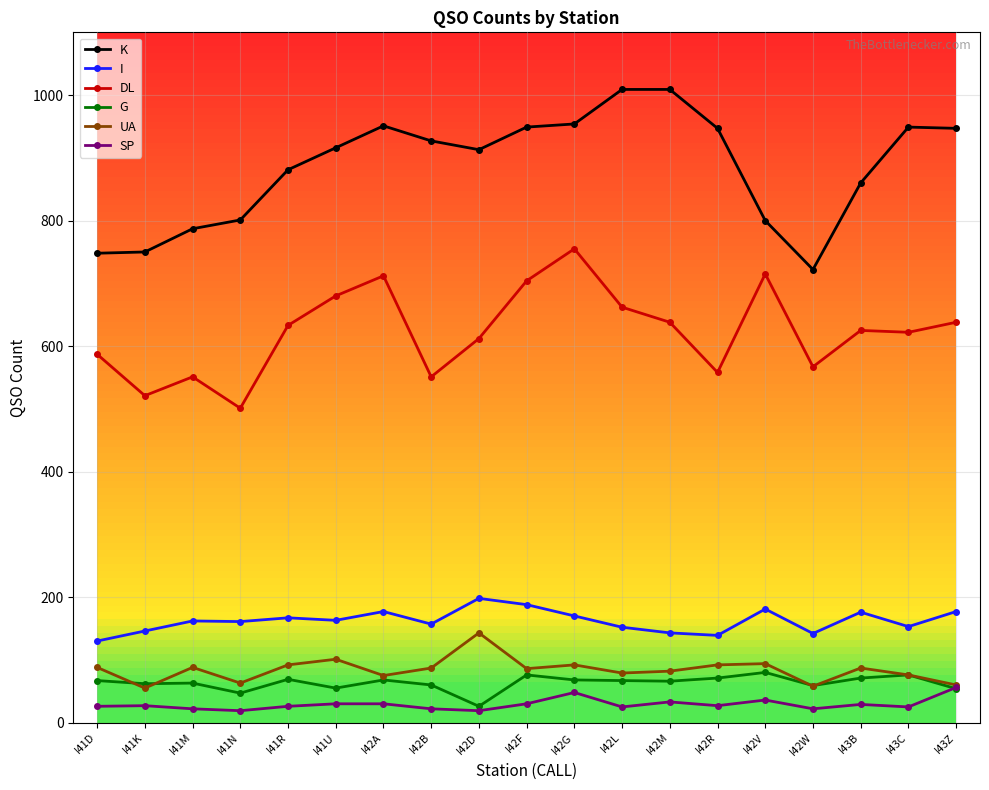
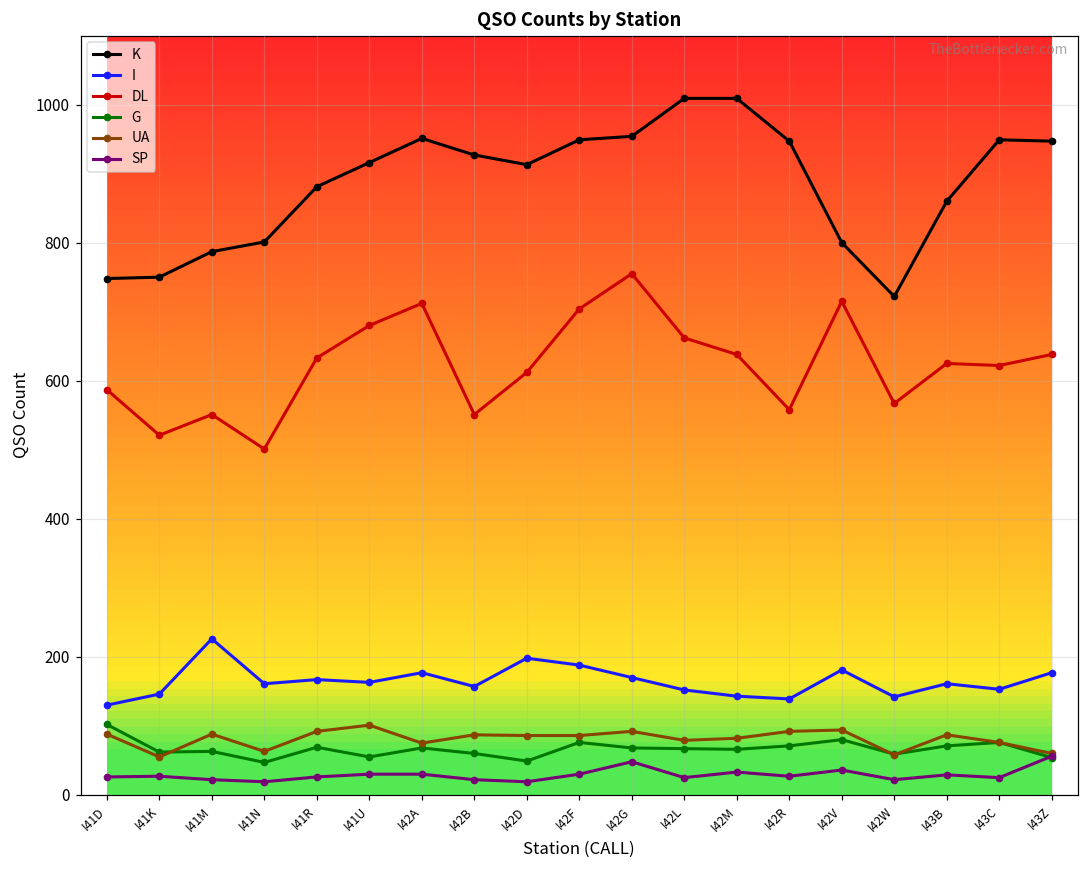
  {
    "K": {
      "I41D": 750,
      "I41K": 750,
      "I41M": 790,
      "I41N": 800,
      "I41R": 880,
      "I41U": 920,
      "I42A": 950,
      "I42B": 930,
      "I42D": 910,
      "I42F": 950,
      "I42G": 950,
      "I42L": 1010,
      "I42M": 1010,
      "I42R": 950,
      "I42V": 800,
      "I42W": 720,
      "I43B": 860,
      "I43C": 950,
      "I43Z": 950
    },
    "I": {
      "I41D": 130,
      "I41K": 150,
-     "I41M": 160,
+     "I41M": 230,
      "I41N": 160,
      "I41R": 170,
      "I41U": 160,
      "I42A": 180,
      "I42B": 160,
      "I42D": 200,
      "I42F": 190,
      "I42G": 170,
      "I42L": 150,
      "I42M": 140,
      "I42R": 140,
      "I42V": 180,
      "I42W": 140,
-     "I43B": 180,
+     "I43B": 160,
      "I43C": 150,
      "I43Z": 180
    },
    "DL": {
      "I41D": 590,
      "I41K": 520,
      "I41M": 550,
      "I41N": 500,
      "I41R": 630,
      "I41U": 680,
      "I42A": 710,
      "I42B": 550,
      "I42D": 610,
      "I42F": 700,
      "I42G": 760,
      "I42L": 660,
      "I42M": 640,
      "I42R": 560,
      "I42V": 720,
      "I42W": 570,
      "I43B": 630,
      "I43C": 620,
      "I43Z": 640
    },
    "G": {
-     "I41D": 70,
+     "I41D": 100,
      "I41K": 60,
      "I41M": 60,
      "I41N": 50,
      "I41R": 70,
      "I41U": 60,
      "I42A": 70,
      "I42B": 60,
-     "I42D": 30,
+     "I42D": 50,
      "I42F": 80,
      "I42G": 70,
      "I42L": 70,
      "I42M": 70,
      "I42R": 70,
      "I42V": 80,
      "I43B": 70
    },
    "UA": {
      "I41D": 90,
      "I41K": 60,
      "I41M": 90,
      "I41N": 60,
      "I41R": 90,
      "I41U": 100,
      "I42A": 80,
      "I42B": 90,
-     "I42D": 140,
+     "I42D": 90,
      "I42F": 90,
      "I42G": 90,
      "I42L": 80,
      "I42M": 80,
      "I42R": 90,
      "I42V": 90,
      "I43B": 90
    },
    "SP": {
      "I41D": 30,
      "I41K": 30,
      "I41M": 20,
      "I41N": 20,
      "I41R": 30,
      "I41U": 30,
      "I42A": 30,
      "I42B": 20,
      "I42D": 20,
      "I42F": 30,
      "I42G": 50,
      "I42L": 30,
      "I42M": 30,
      "I42R": 30,
      "I42V": 40,
      "I42W": 20,
      "I43B": 30,
      "I43C": 30
    }
  }
